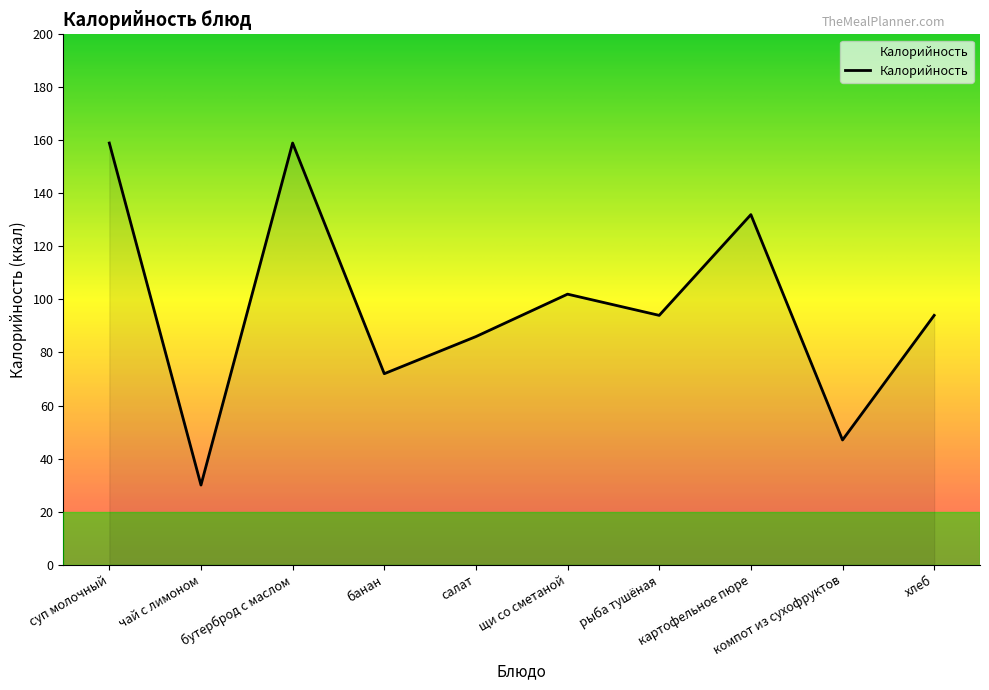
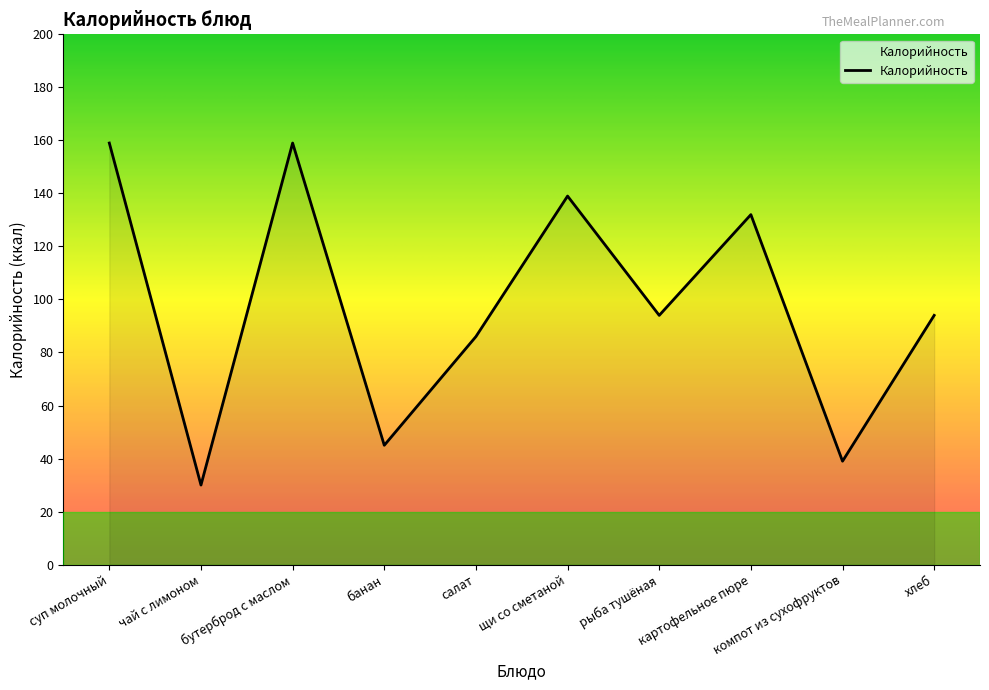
  {
    "суп молочный": 159,
    "чай с лимоном": 30,
    "бутерброд с маслом": 159,
-   "банан": 72,
+   "банан": 45,
    "салат": 86,
-   "щи со сметаной": 102,
+   "щи со сметаной": 139,
    "рыба тушёная": 94,
    "картофельное пюре": 132,
-   "компот из сухофруктов": 47,
+   "компот из сухофруктов": 39,
    "хлеб": 94
  }
